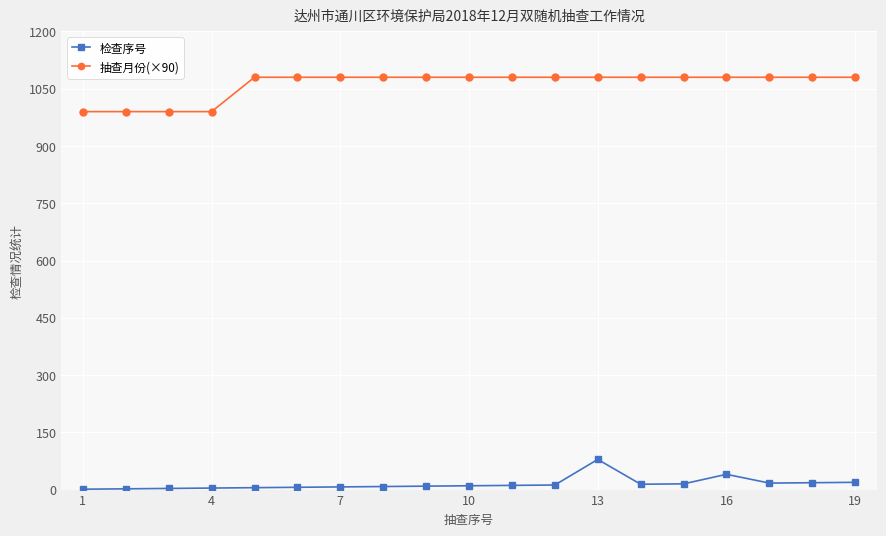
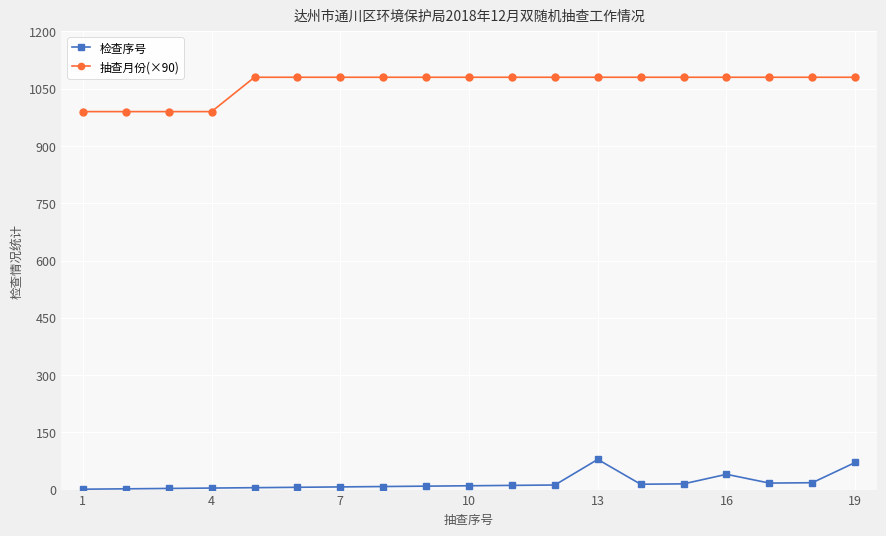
  {
    "检查序号": {
      "1": 0,
      "4": 0,
      "7": 10,
      "10": 10,
      "13": 80,
      "16": 40,
-     "19": 20
+     "19": 70
    },
    "抽查月份(×90)": {
      "1": 990,
      "4": 990,
      "7": 1080,
      "10": 1080,
      "13": 1080,
      "16": 1080,
      "19": 1080
    }
  }
